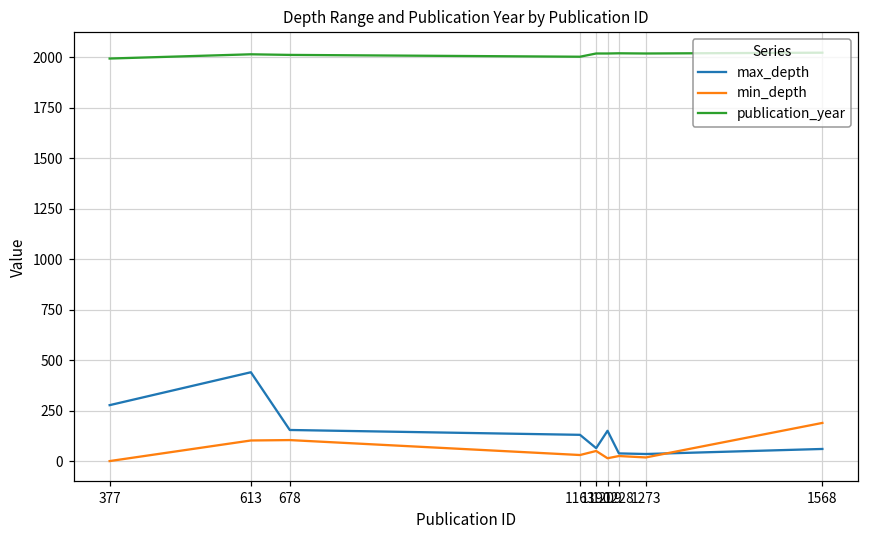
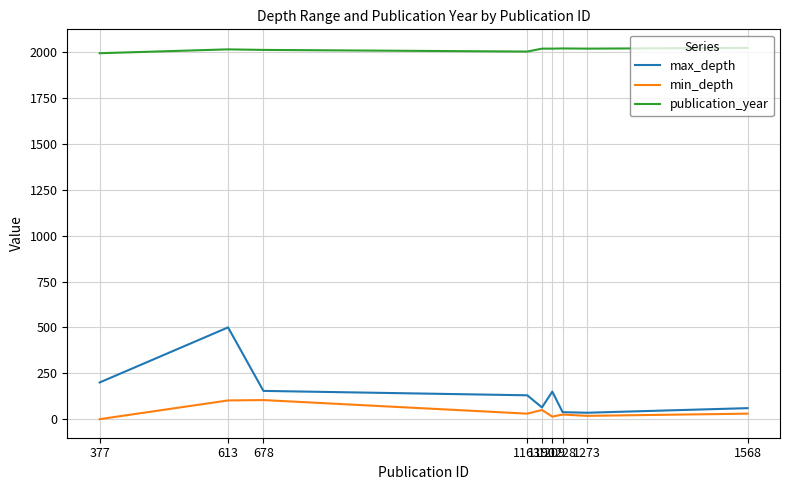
  {
    "max_depth": {
-     "377": 280,
-     "613": 440,
+     "377": 200,
+     "613": 500,
      "678": 150,
      "1273": 40,
      "1568": 60
    },
    "min_depth": {
      "377": 0,
      "613": 100,
      "678": 100,
      "1273": 20,
-     "1568": 190
+     "1568": 30
    },
    "publication_year": {
      "377": 1990,
      "613": 2020,
      "678": 2010,
      "1273": 2020
    }
  }
